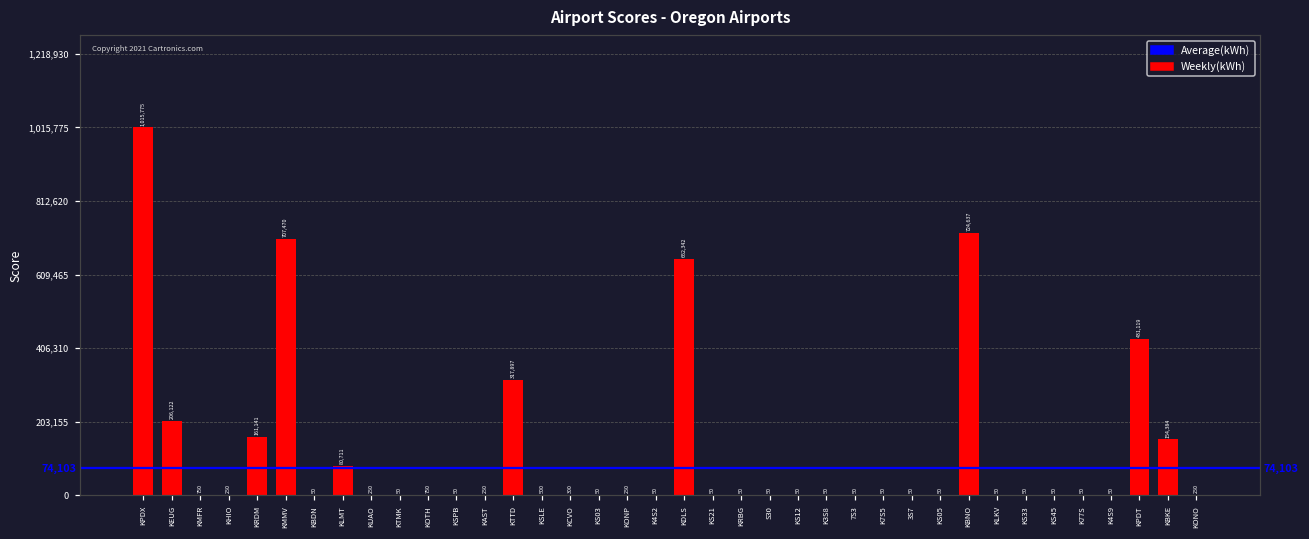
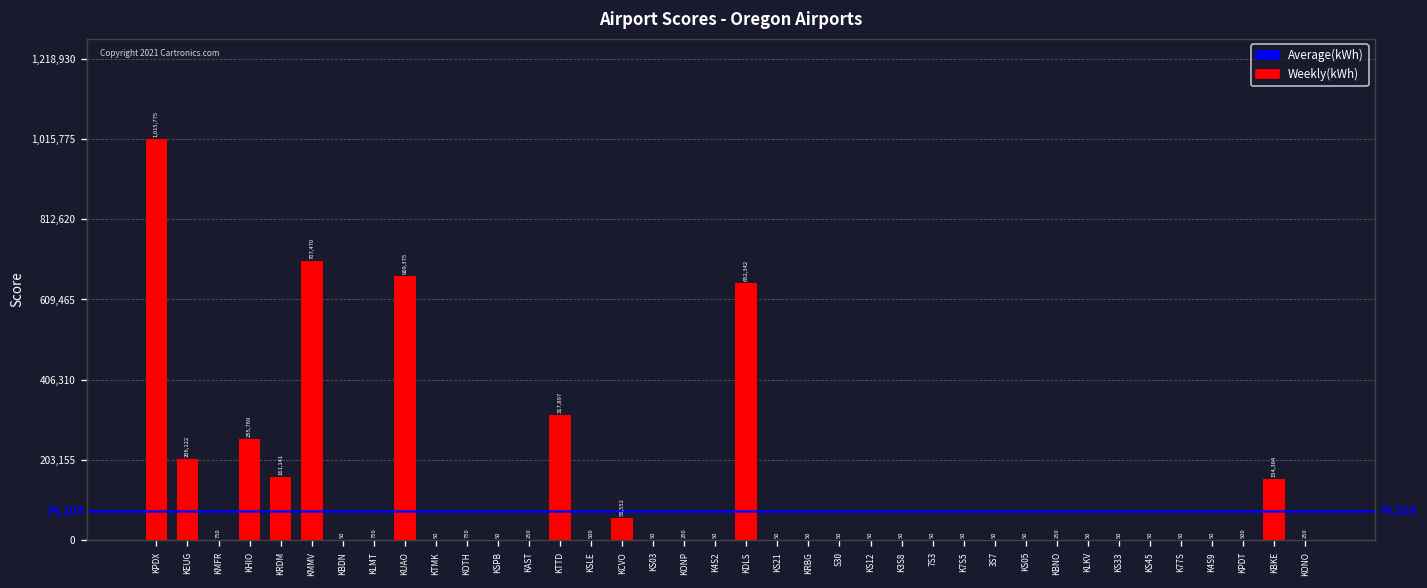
  {
    "KPDX": "1,015,775",
    "KEUG": "206,122",
    "KMFR": "750",
-   "KHIO": "250",
+   "KHIO": "255,769",
    "KRDM": "161,141",
    "KMMV": "707,470",
    "KBDN": "50",
-   "KLMT": "80,711",
-   "KUAO": "250",
+   "KLMT": "750",
+   "KUAO": "669,375",
    "KTMK": "50",
    "KOTH": "750",
    "KSPB": "50",
    "KAST": "250",
    "KTTD": "317,897",
    "KSLE": "500",
-   "KCVO": "300",
+   "KCVO": "55,552",
    "KS03": "50",
    "KONP": "250",
    "K4S2": "50",
    "KDLS": "652,342",
    "KS21": "50",
    "KRBG": "50",
    "S30": "50",
    "KS12": "50",
    "K3S8": "50",
    "7S3": "50",
    "K7S5": "50",
    "3S7": "50",
    "KS05": "50",
-   "KBNO": "724,637",
+   "KBNO": "250",
    "KLKV": "50",
    "KS33": "50",
    "KS45": "50",
    "K77S": "50",
    "K4S9": "50",
-   "KPDT": "431,119",
+   "KPDT": "500",
    "KBKE": "154,384",
    "KONO": "250"
  }
